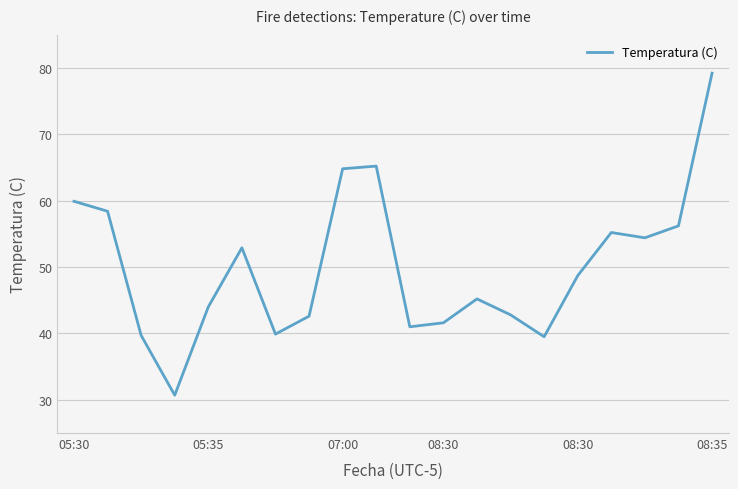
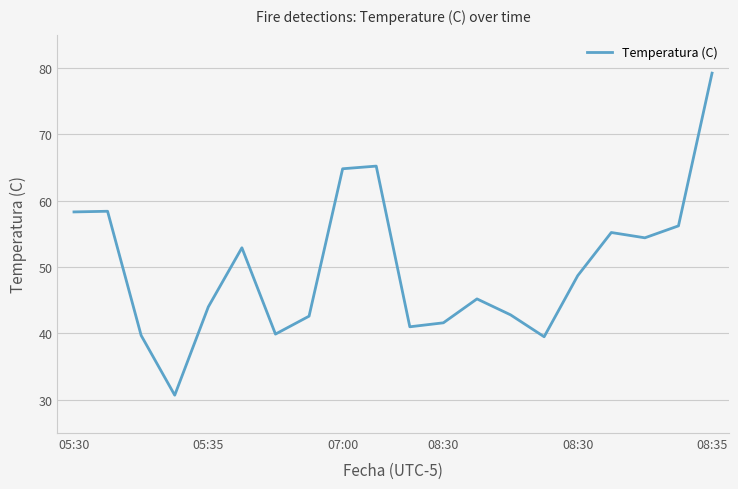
  {
-   "05:30": 60,
+   "05:30": 58,
    "05:35": 44,
    "07:00": 65,
    "08:35": 79
  }
